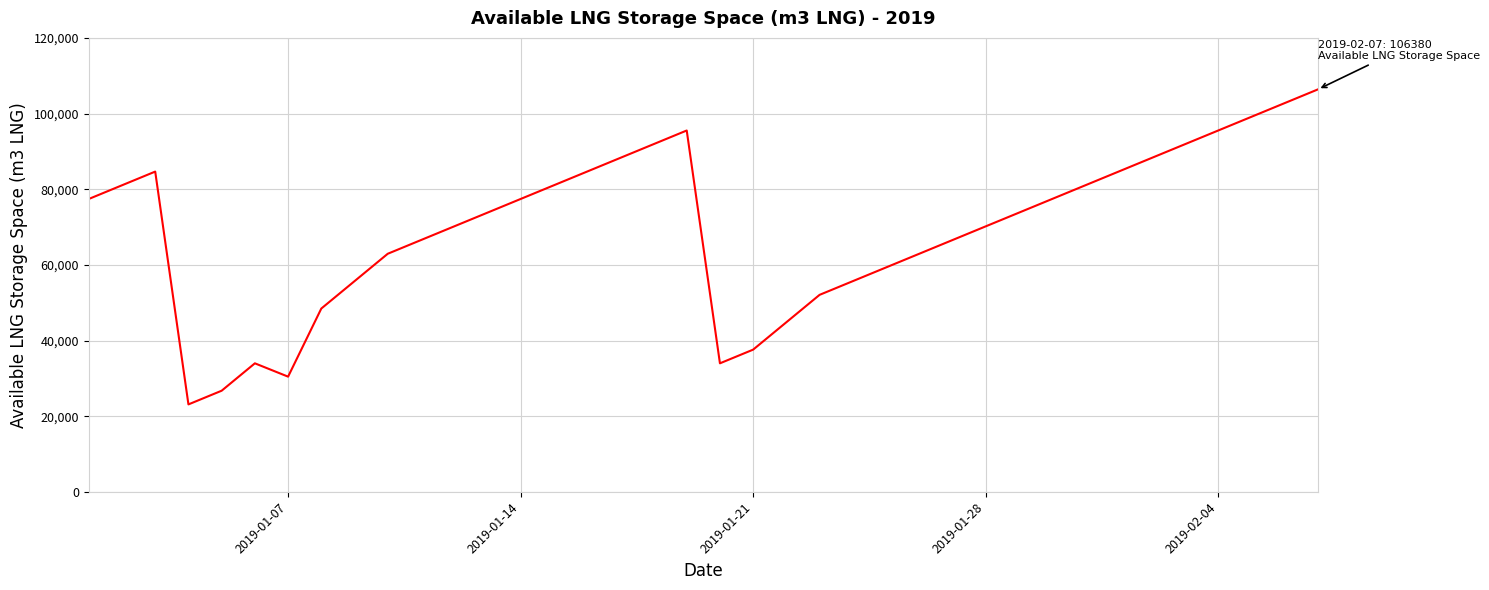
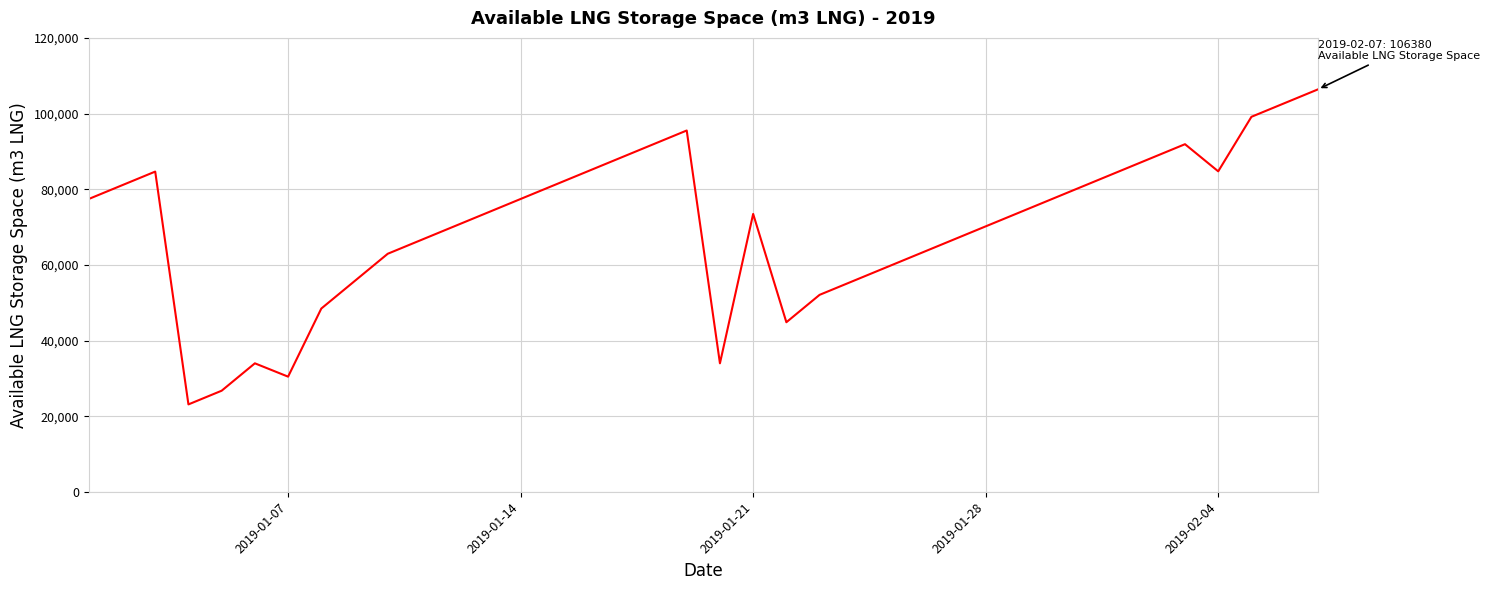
  {
    "2019-01-07": "30,000",
    "2019-01-14": "77,000",
-   "2019-01-21": "38,000",
+   "2019-01-21": "73,000",
    "2019-01-28": "70,000",
-   "2019-02-04": "96,000"
+   "2019-02-04": "85,000"
  }
